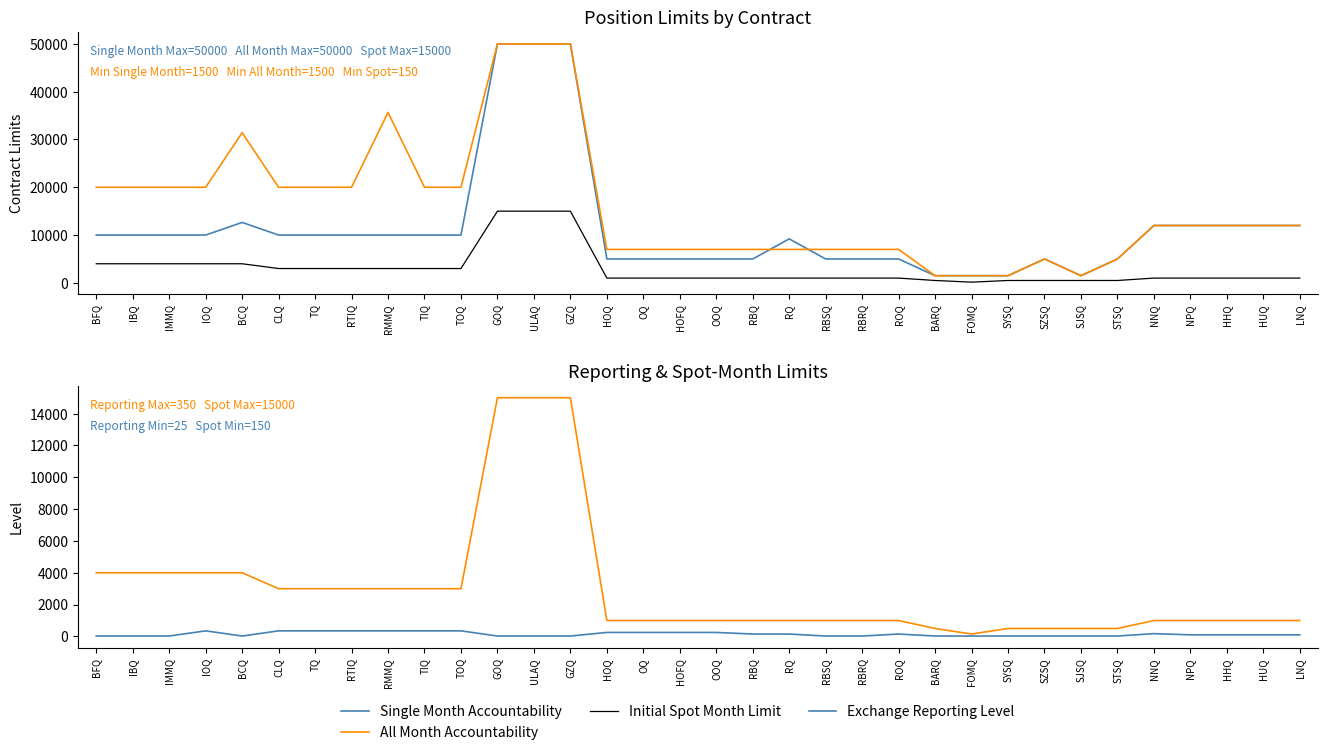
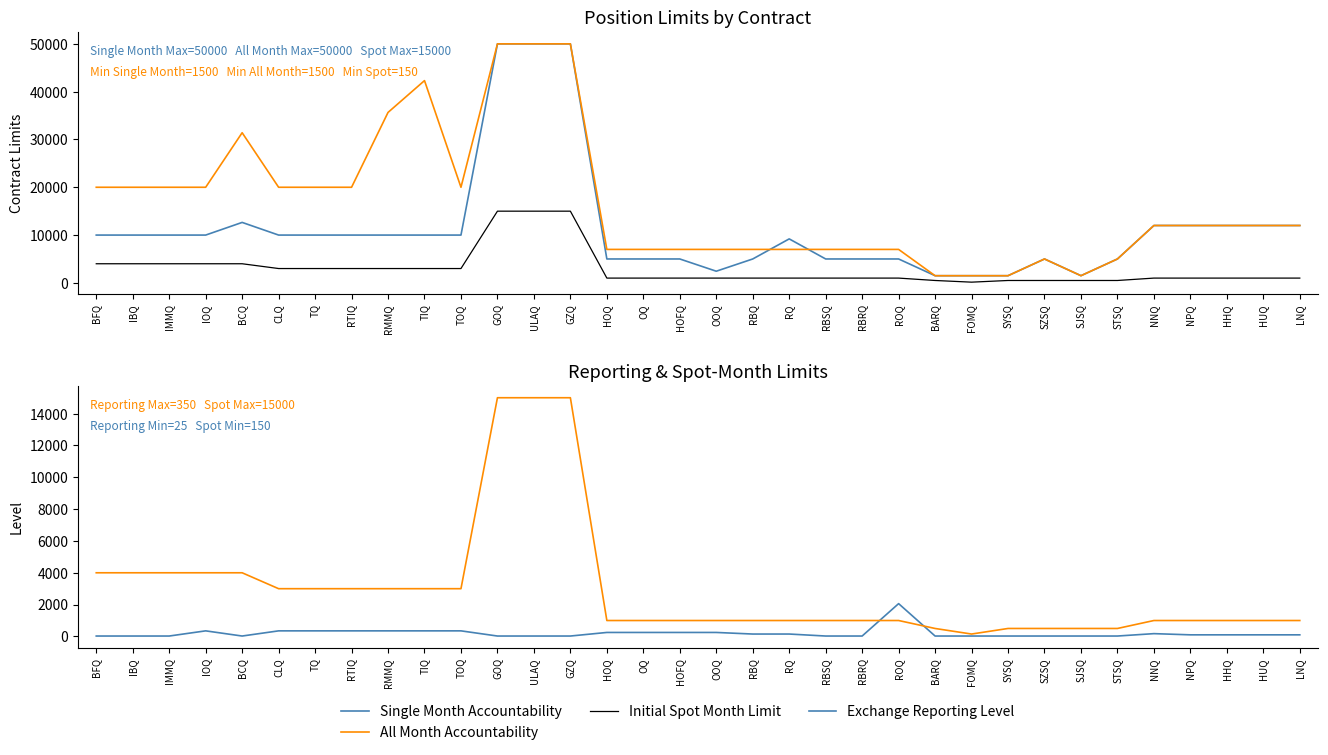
  {
    "Position Limits by Contract": {
      "Single Month Accountability": {
        "BFQ": 10000,
        "IBQ": 10000,
        "IMMQ": 10000,
        "IOQ": 10000,
        "BCQ": 13000,
        "CLQ": 10000,
        "TQ": 10000,
        "RTIQ": 10000,
        "RMMQ": 10000,
        "TIQ": 10000,
        "TOQ": 10000,
        "HOQ": 5000,
        "OQ": 5000,
        "HOFQ": 5000,
-       "OOQ": 5000,
+       "OOQ": 2000,
        "RBQ": 5000,
        "RQ": 9000,
        "RBSQ": 5000,
        "RBRQ": 5000,
        "ROQ": 5000
      },
      "All Month Accountability": {
        "BFQ": 20000,
        "IBQ": 20000,
        "IMMQ": 20000,
        "IOQ": 20000,
        "BCQ": 31000,
        "CLQ": 20000,
        "TQ": 20000,
        "RTIQ": 20000,
        "RMMQ": 36000,
-       "TIQ": 20000,
+       "TIQ": 42000,
        "TOQ": 20000,
        "HOQ": 7000,
        "OQ": 7000,
        "HOFQ": 7000,
        "OOQ": 7000,
        "RBQ": 7000,
        "RQ": 7000,
        "RBSQ": 7000,
        "RBRQ": 7000,
        "ROQ": 7000
      },
      "Initial Spot Month Limit": {
        "BFQ": 4000,
        "IBQ": 4000,
        "IMMQ": 4000,
        "IOQ": 4000,
        "BCQ": 4000,
        "CLQ": 3000,
        "TQ": 3000,
        "RTIQ": 3000,
        "RMMQ": 3000,
        "TIQ": 3000,
        "TOQ": 3000,
        "GOQ": 15000,
        "ULAQ": 15000,
        "GZQ": 15000,
        "HOQ": 1000,
        "OQ": 1000,
        "HOFQ": 1000,
        "OOQ": 1000,
        "RBQ": 1000,
        "RQ": 1000,
        "RBSQ": 1000,
        "RBRQ": 1000,
        "ROQ": 1000,
        "BARQ": 1000,
        "FOMQ": 0,
        "SYSQ": 1000,
        "SZSQ": 1000,
        "SJSQ": 1000,
        "STSQ": 1000,
        "NNQ": 1000,
        "NPQ": 1000,
        "HHQ": 1000,
        "HUQ": 1000,
        "LNQ": 1000
      }
    },
    "Reporting & Spot-Month Limits": {
      "Exchange Reporting Level": {
        "BFQ": 0,
        "IBQ": 0,
        "IMMQ": 0,
        "IOQ": 400,
        "BCQ": 0,
        "CLQ": 400,
        "TQ": 400,
        "RTIQ": 400,
        "RMMQ": 400,
        "TIQ": 400,
        "TOQ": 400,
        "GOQ": 0,
        "ULAQ": 0,
        "GZQ": 0,
        "HOQ": 300,
        "OQ": 300,
        "HOFQ": 300,
        "OOQ": 300,
        "RBQ": 200,
        "RQ": 200,
        "RBSQ": 0,
        "RBRQ": 0,
-       "ROQ": 200,
+       "ROQ": 2100,
        "BARQ": 0,
        "SYSQ": 0,
        "SZSQ": 0,
        "SJSQ": 0,
        "STSQ": 0,
        "NNQ": 200,
        "NPQ": 100,
        "HHQ": 100,
        "HUQ": 100,
        "LNQ": 100
      }
    }
  }
